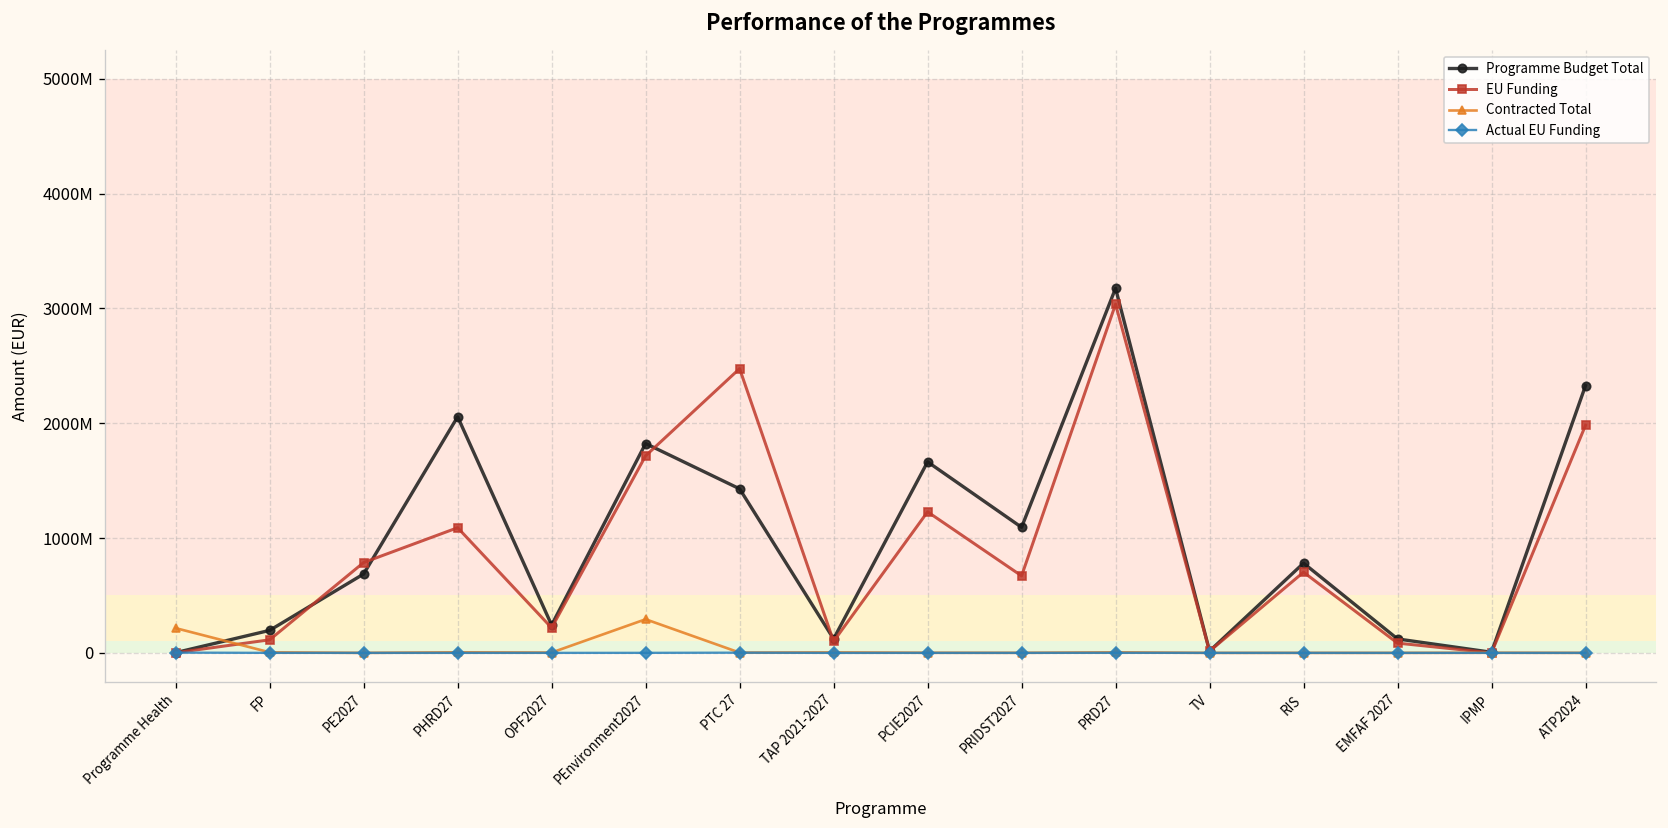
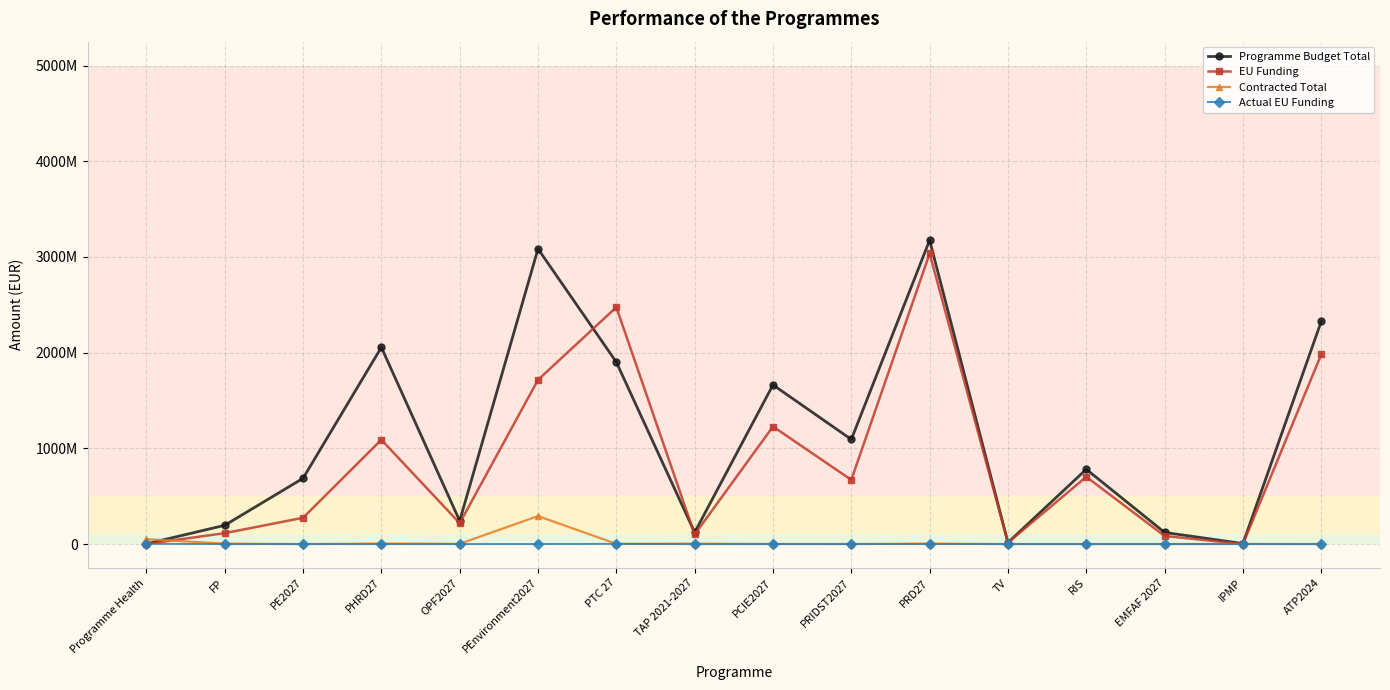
  {
    "Programme Budget Total": {
      "FP": 200000000,
      "PE2027": 700000000,
      "PHRD27": 2100000000,
-     "PEnvironment2027": 1800000000,
-     "PTC 27": 1400000000,
+     "PEnvironment2027": 3100000000,
+     "PTC 27": 1900000000,
      "PCIE2027": 1700000000,
      "PRIDST2027": 1100000000,
      "PRD27": 3200000000,
      "RIS": 800000000,
      "EMFAF 2027": 100000000,
      "ATP2024": 2300000000
    },
    "EU Funding": {
      "FP": 100000000,
-     "PE2027": 800000000,
+     "PE2027": 300000000,
      "PHRD27": 1100000000,
      "PEnvironment2027": 1700000000,
      "PTC 27": 2500000000,
      "PCIE2027": 1200000000,
      "PRIDST2027": 700000000,
      "PRD27": 3000000000,
      "RIS": 700000000,
      "EMFAF 2027": 100000000,
      "ATP2024": 2000000000
    },
    "Contracted Total": {
-     "Programme Health": 200000000,
+     "Programme Health": 100000000,
      "PEnvironment2027": 300000000
    },
    "Actual EU Funding": {
      "PEnvironment2027": 0
    }
  }
